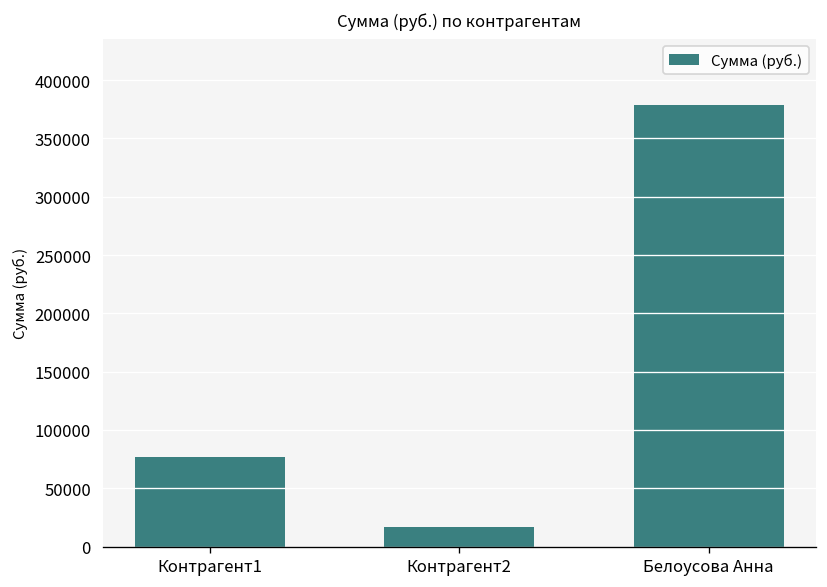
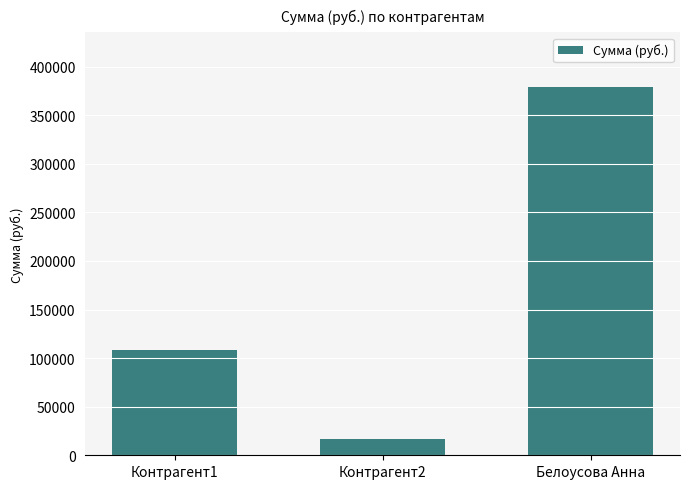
  {
-   "Контрагент1": 80000,
+   "Контрагент1": 110000,
    "Контрагент2": 20000,
    "Белоусова Анна": 380000
  }
